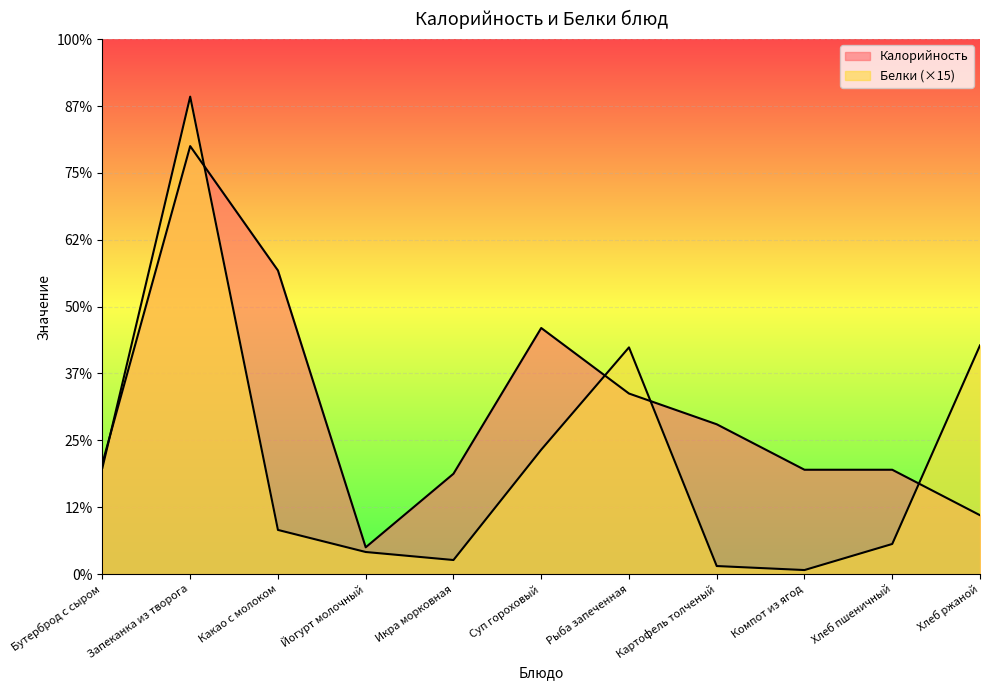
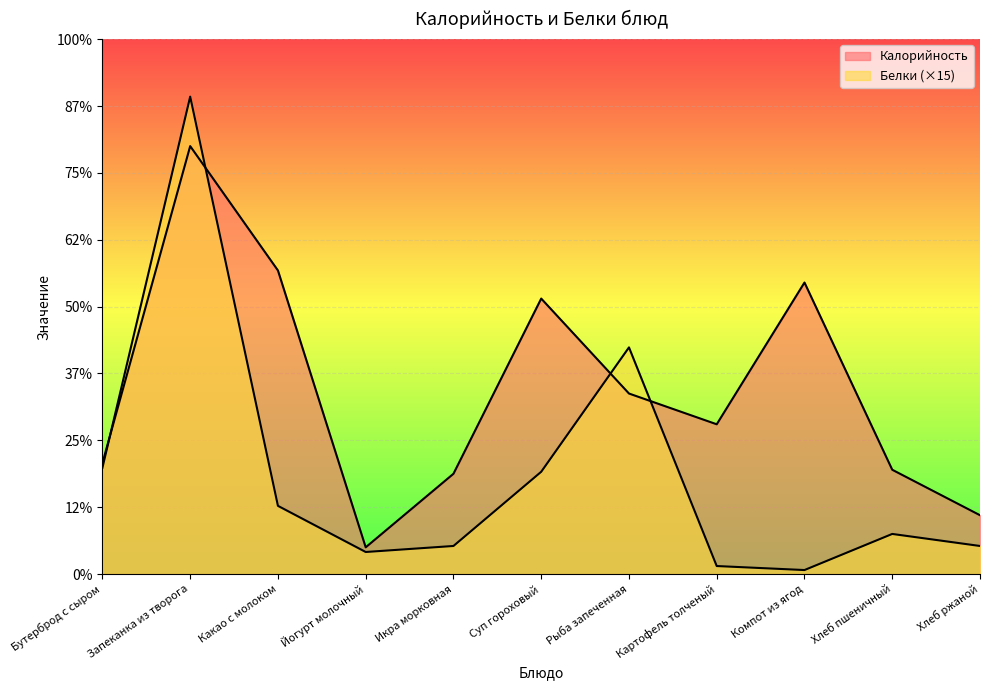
  {
    "Калорийность": {
      "Бутерброд с сыром": "21%",
      "Запеканка из творога": "80%",
      "Какао с молоком": "57%",
      "Йогурт молочный": "5%",
      "Икра морковная": "19%",
-     "Суп гороховый": "46%",
+     "Суп гороховый": "52%",
      "Рыба запеченная": "34%",
      "Картофель толченый": "28%",
-     "Компот из ягод": "20%",
+     "Компот из ягод": "55%",
      "Хлеб пшеничный": "20%",
      "Хлеб ржаной": "11%"
    },
    "Белки (×15)": {
      "Бутерброд с сыром": "20%",
      "Запеканка из творога": "89%",
-     "Какао с молоком": "8%",
+     "Какао с молоком": "13%",
      "Йогурт молочный": "4%",
-     "Икра морковная": "3%",
-     "Суп гороховый": "23%",
+     "Икра морковная": "5%",
+     "Суп гороховый": "19%",
      "Рыба запеченная": "42%",
      "Картофель толченый": "2%",
      "Компот из ягод": "1%",
-     "Хлеб пшеничный": "6%",
-     "Хлеб ржаной": "43%"
+     "Хлеб пшеничный": "8%",
+     "Хлеб ржаной": "5%"
    }
  }
